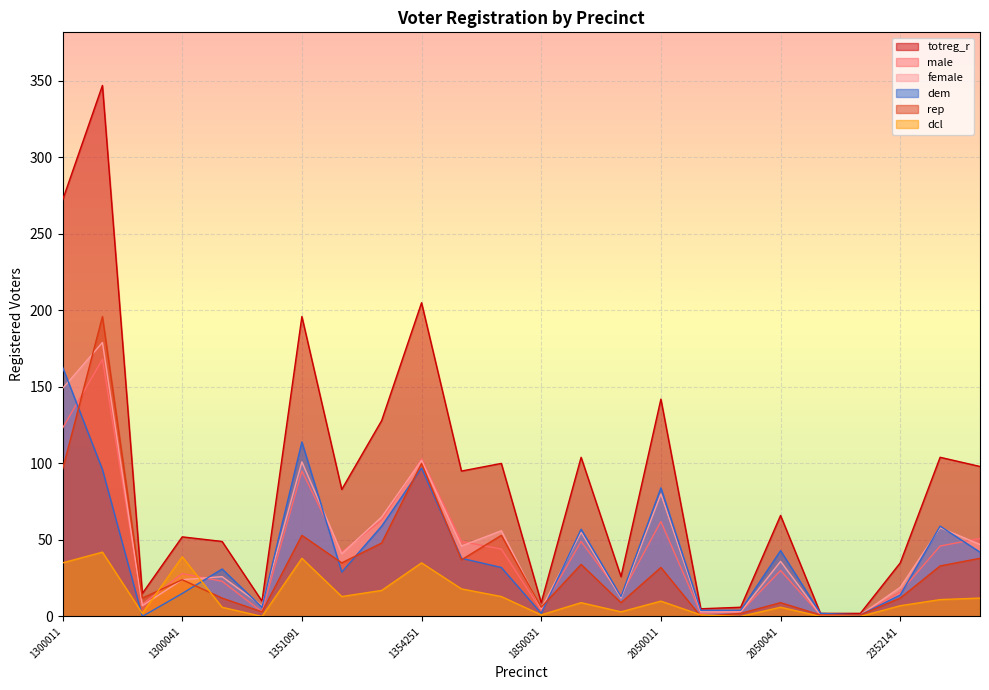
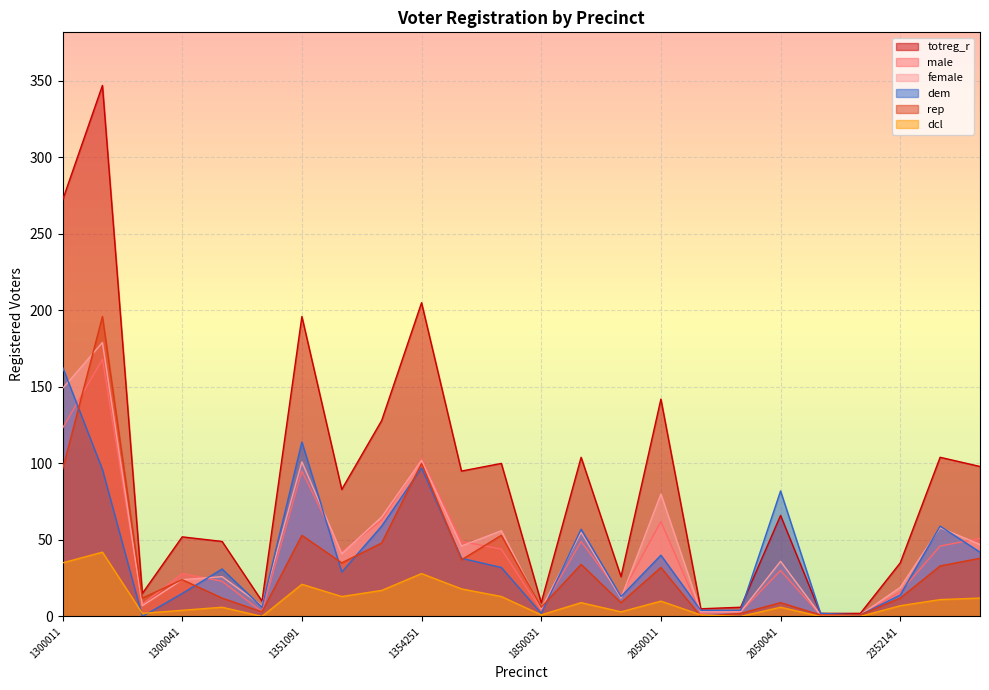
  {
    "dem": {
      "1300011": 163,
      "1300041": 15,
      "1351091": 114,
      "1354251": 97,
-     "2050011": 84,
-     "2050041": 43,
+     "2050011": 40,
+     "2050041": 82,
      "2352141": 14
    },
    "dcl": {
      "1300011": 35,
-     "1300041": 39,
-     "1351091": 38,
-     "1354251": 35,
+     "1300041": 4,
+     "1351091": 21,
+     "1354251": 28,
      "2050011": 10,
      "2050041": 6,
      "2352141": 7
    }
  }
